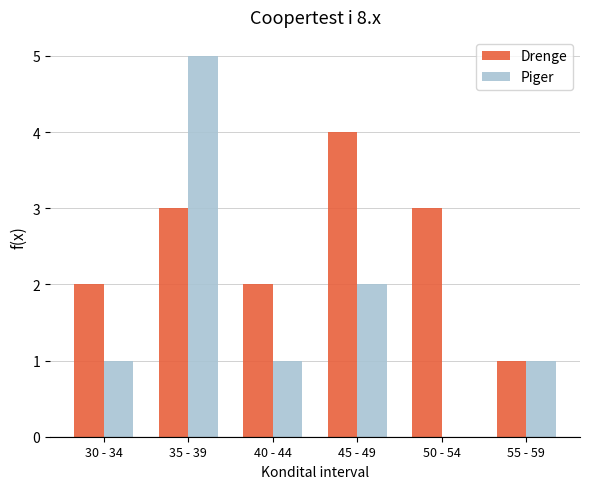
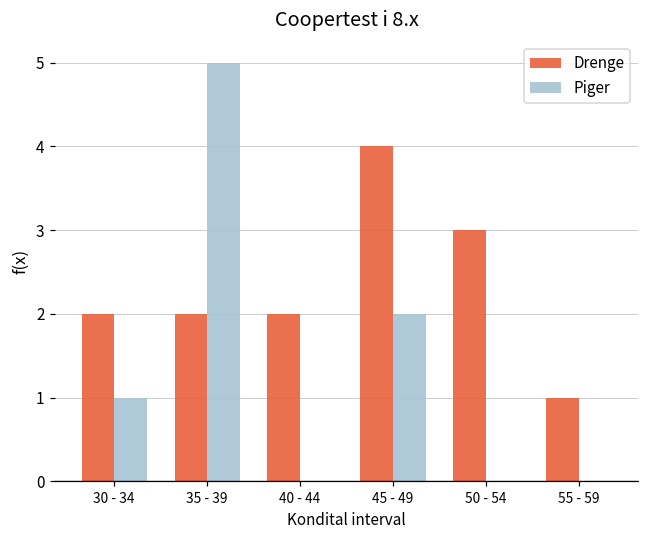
  {
    "Drenge": {
      "30 - 34": 2,
-     "35 - 39": 3,
+     "35 - 39": 2,
      "40 - 44": 2,
      "45 - 49": 4,
      "50 - 54": 3,
      "55 - 59": 1
    },
    "Piger": {
      "30 - 34": 1,
      "35 - 39": 5,
-     "40 - 44": 1,
+     "40 - 44": 0,
      "45 - 49": 2,
      "50 - 54": 0,
-     "55 - 59": 1
+     "55 - 59": 0
    }
  }
